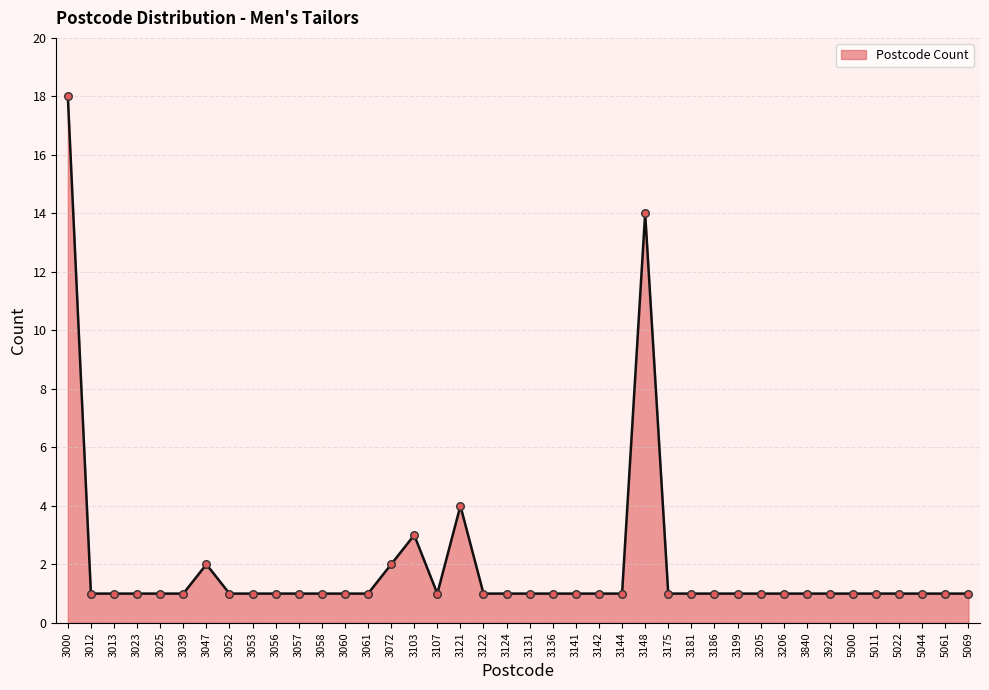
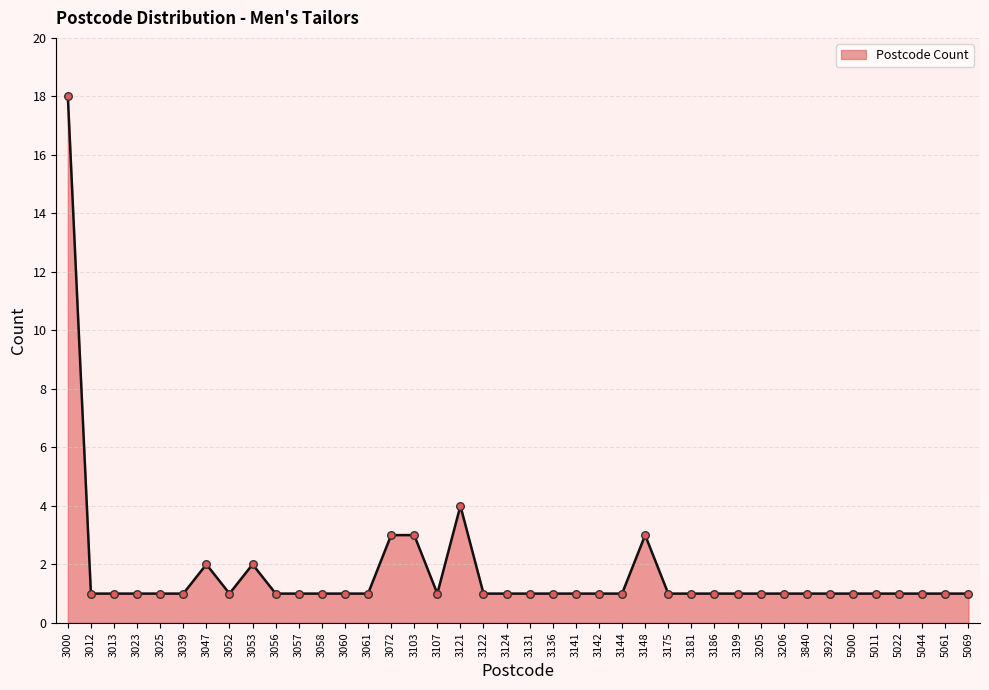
  {
    "3000": 18,
    "3012": 1,
    "3013": 1,
    "3023": 1,
    "3025": 1,
    "3039": 1,
    "3047": 2,
    "3052": 1,
-   "3053": 1,
+   "3053": 2,
    "3056": 1,
    "3057": 1,
    "3058": 1,
    "3060": 1,
    "3061": 1,
-   "3072": 2,
+   "3072": 3,
    "3103": 3,
    "3107": 1,
    "3121": 4,
    "3122": 1,
    "3124": 1,
    "3131": 1,
    "3136": 1,
    "3141": 1,
    "3142": 1,
    "3144": 1,
-   "3148": 14,
+   "3148": 3,
    "3175": 1,
    "3181": 1,
    "3186": 1,
    "3199": 1,
    "3205": 1,
    "3206": 1,
    "3840": 1,
    "3922": 1,
    "5000": 1,
    "5011": 1,
    "5022": 1,
    "5044": 1,
    "5061": 1,
    "5069": 1
  }
